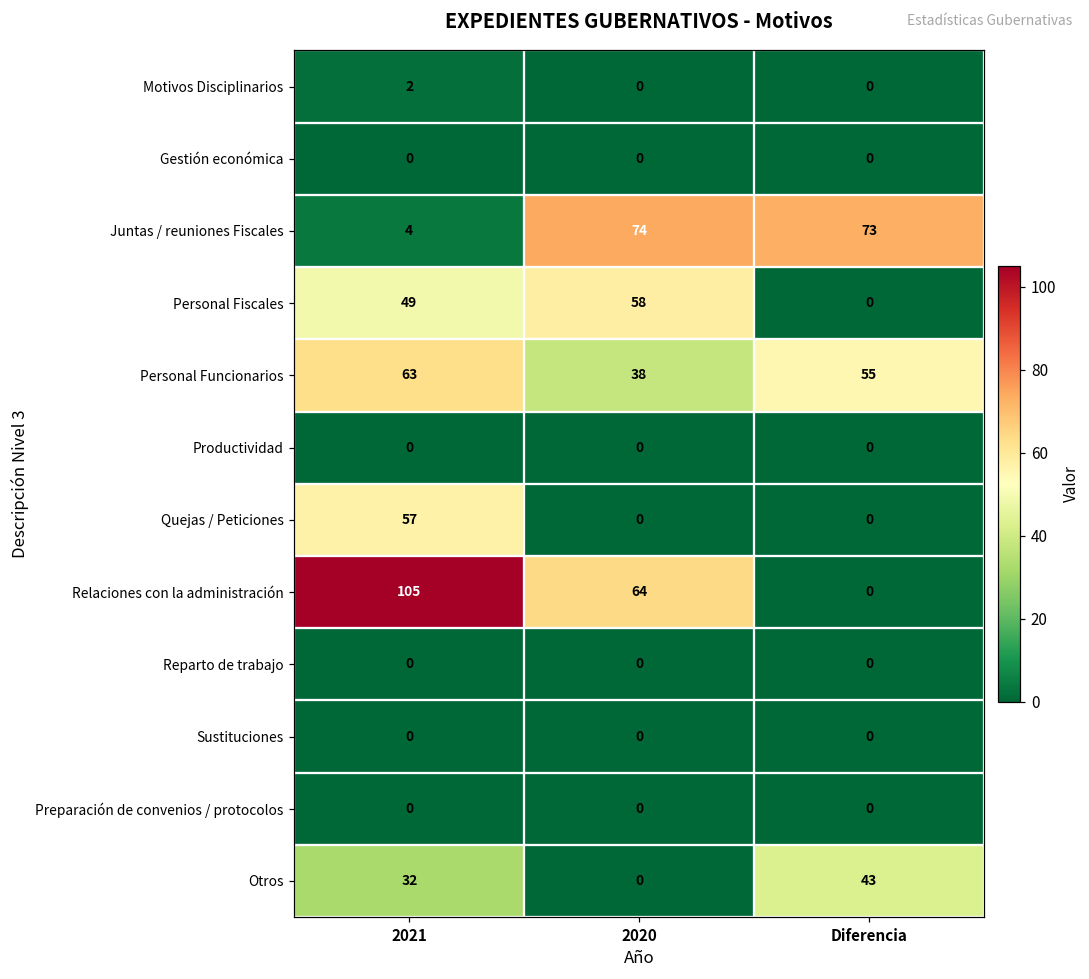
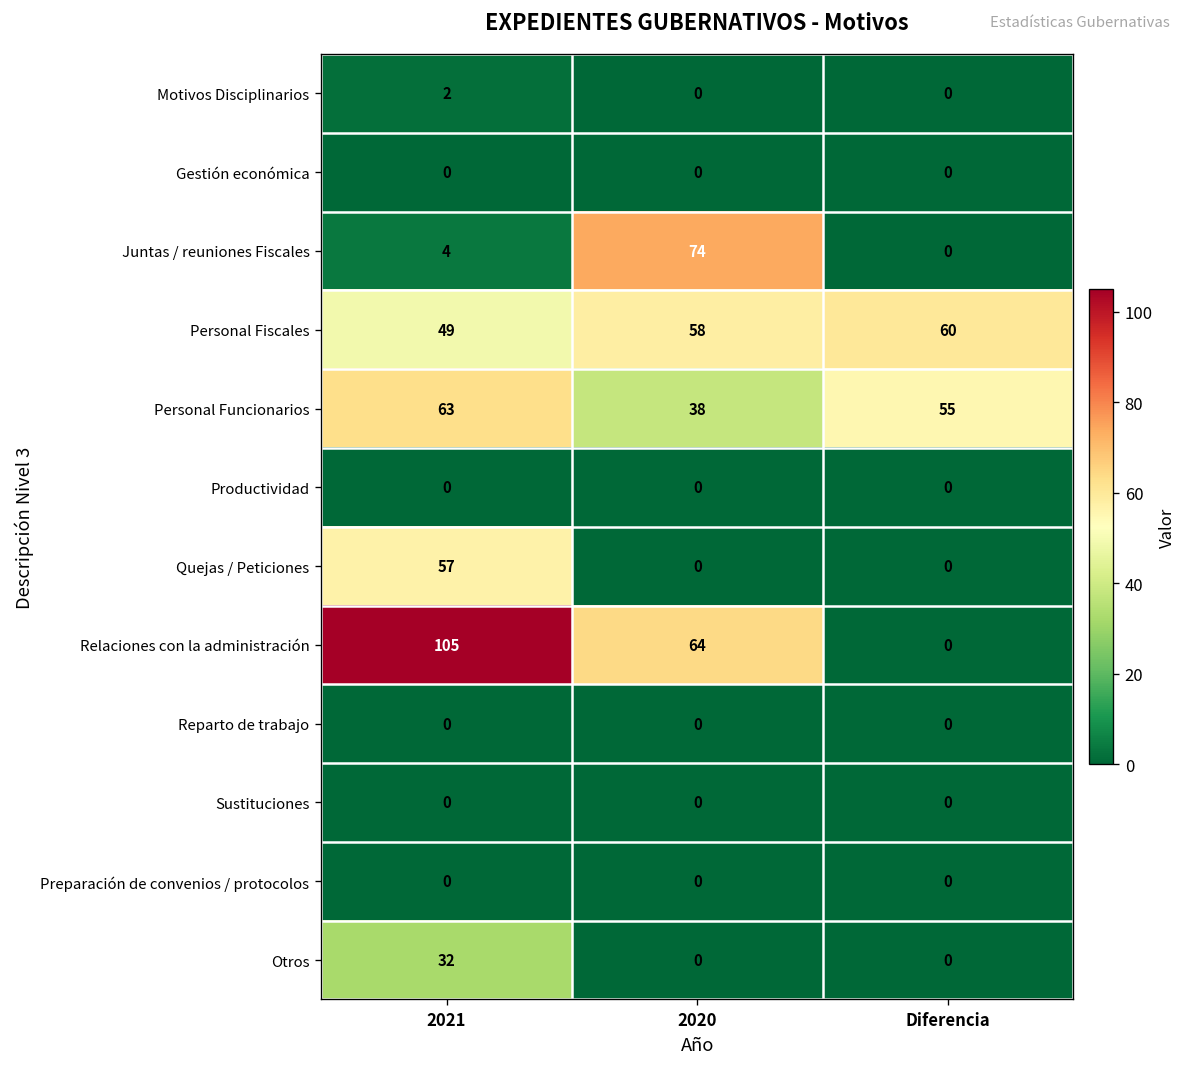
  {
    "Motivos Disciplinarios": {
      "2021": 2,
      "2020": 0,
      "Diferencia": 0
    },
    "Gestión económica": {
      "2021": 0,
      "2020": 0,
      "Diferencia": 0
    },
    "Juntas / reuniones Fiscales": {
      "2021": 4,
      "2020": 74,
-     "Diferencia": 73
+     "Diferencia": 0
    },
    "Personal Fiscales": {
      "2021": 49,
      "2020": 58,
-     "Diferencia": 0
+     "Diferencia": 60
    },
    "Personal Funcionarios": {
      "2021": 63,
      "2020": 38,
      "Diferencia": 55
    },
    "Productividad": {
      "2021": 0,
      "2020": 0,
      "Diferencia": 0
    },
    "Quejas / Peticiones": {
      "2021": 57,
      "2020": 0,
      "Diferencia": 0
    },
    "Relaciones con la administración": {
      "2021": 105,
      "2020": 64,
      "Diferencia": 0
    },
    "Reparto de trabajo": {
      "2021": 0,
      "2020": 0,
      "Diferencia": 0
    },
    "Sustituciones": {
      "2021": 0,
      "2020": 0,
      "Diferencia": 0
    },
    "Preparación de convenios / protocolos": {
      "2021": 0,
      "2020": 0,
      "Diferencia": 0
    },
    "Otros": {
      "2021": 32,
      "2020": 0,
-     "Diferencia": 43
+     "Diferencia": 0
    }
  }
